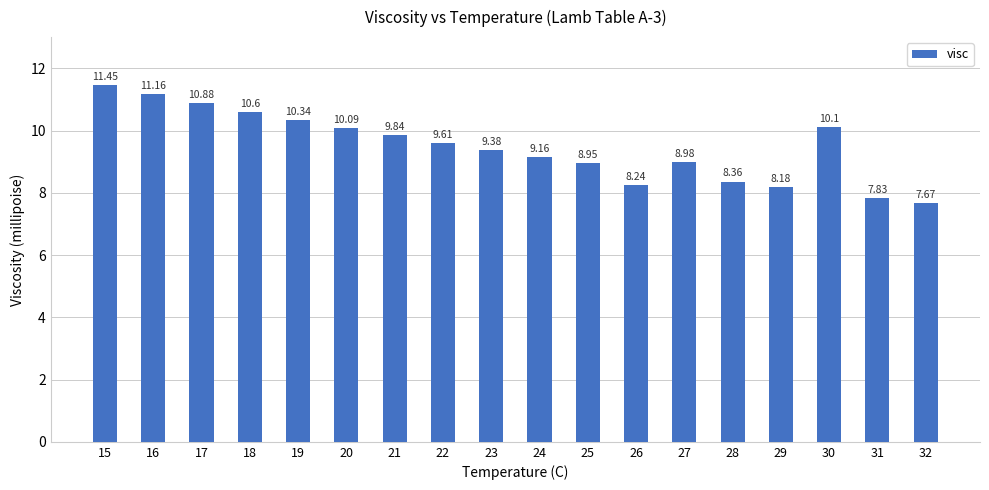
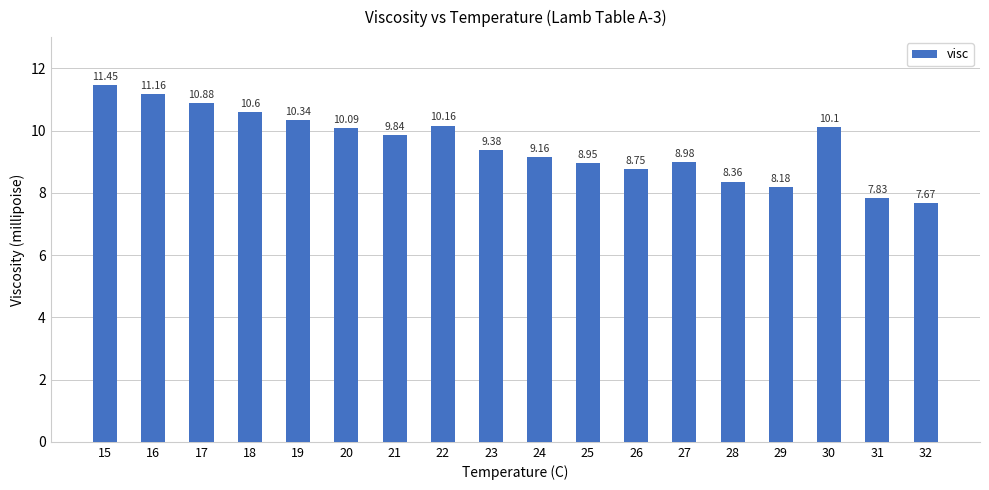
  {
    "15": 11.45,
    "16": 11.16,
    "17": 10.88,
    "18": 10.6,
    "19": 10.34,
    "20": 10.09,
    "21": 9.84,
-   "22": 9.61,
+   "22": 10.16,
    "23": 9.38,
    "24": 9.16,
    "25": 8.95,
-   "26": 8.24,
+   "26": 8.75,
    "27": 8.98,
    "28": 8.36,
    "29": 8.18,
    "30": 10.1,
    "31": 7.83,
    "32": 7.67
  }
